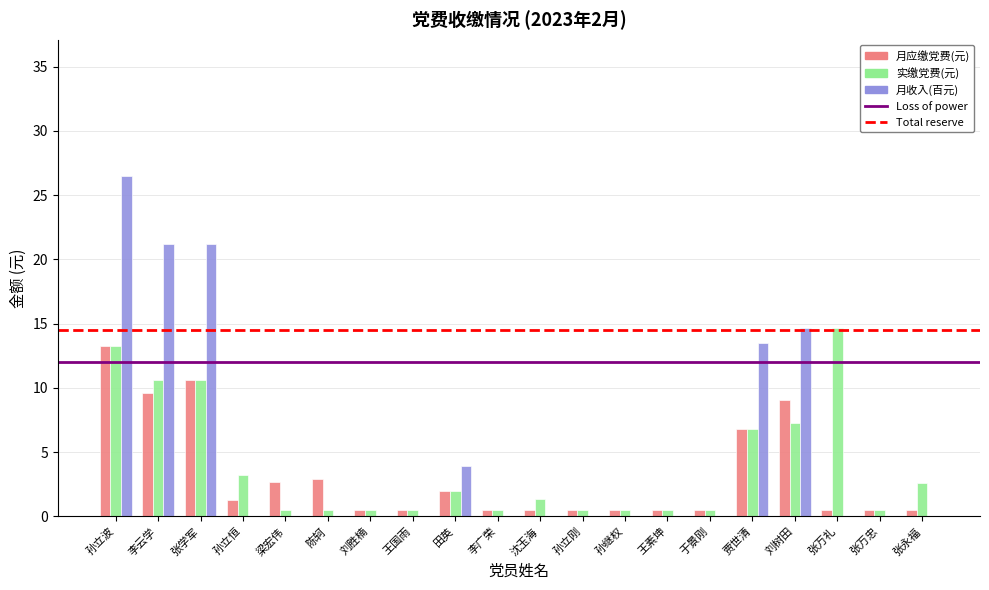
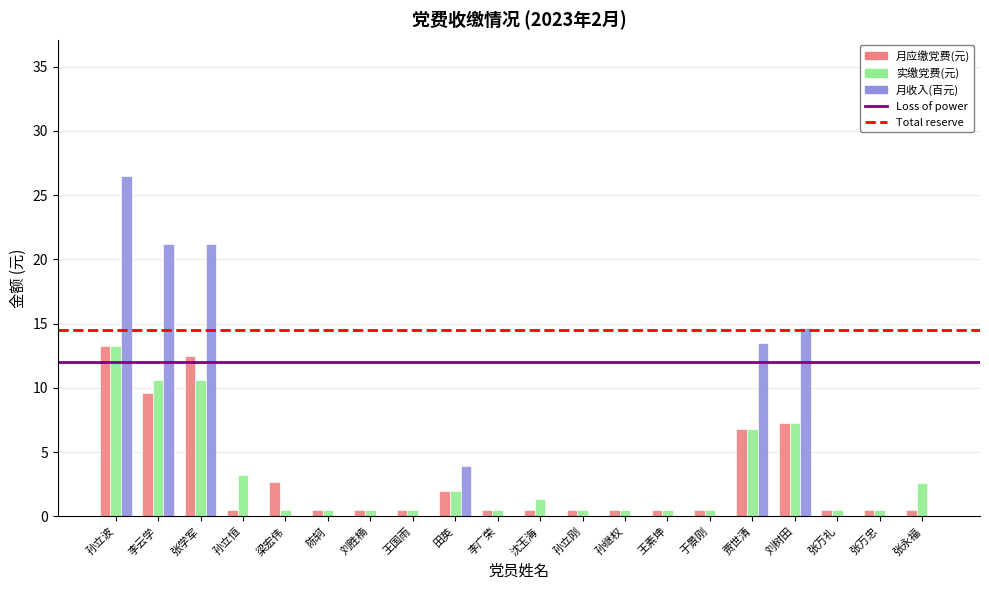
  {
    "月应缴党费(元)": {
      "孙立波": 13.3,
      "李云学": 9.6,
-     "张学军": 10.6,
-     "孙立恒": 1.3,
+     "张学军": 12.5,
+     "孙立恒": 0.5,
      "梁宏伟": 2.7,
-     "陈轲": 2.9,
+     "陈轲": 0.5,
      "刘胜楠": 0.5,
      "王国雨": 0.5,
      "田英": 2.0,
      "李广荣": 0.5,
      "沈玉海": 0.5,
      "孙立刚": 0.5,
      "孙继权": 0.5,
      "王素坤": 0.5,
      "于景刚": 0.5,
      "贾世清": 6.8,
-     "刘树田": 9.1,
+     "刘树田": 7.3,
      "张万礼": 0.5,
      "张万忠": 0.5,
      "张永福": 0.5
    },
    "实缴党费(元)": {
      "孙立波": 13.3,
      "李云学": 10.6,
      "张学军": 10.6,
      "孙立恒": 3.2,
      "梁宏伟": 0.5,
      "陈轲": 0.5,
      "刘胜楠": 0.5,
      "王国雨": 0.5,
      "田英": 2.0,
      "李广荣": 0.5,
      "沈玉海": 1.4,
      "孙立刚": 0.5,
      "孙继权": 0.5,
      "王素坤": 0.5,
      "于景刚": 0.5,
      "贾世清": 6.8,
      "刘树田": 7.3,
-     "张万礼": 14.7,
+     "张万礼": 0.5,
      "张万忠": 0.5,
      "张永福": 2.6
    },
    "月收入(百元)": {
      "孙立波": 26.5,
      "李云学": 21.2,
      "张学军": 21.2,
      "孙立恒": 0.0,
      "梁宏伟": 0.0,
      "陈轲": 0.0,
      "刘胜楠": 0.0,
      "王国雨": 0.0,
      "田英": 3.9,
      "李广荣": 0.0,
      "沈玉海": 0.0,
      "孙立刚": 0.0,
      "孙继权": 0.0,
      "王素坤": 0.0,
      "于景刚": 0.0,
      "贾世清": 13.5,
      "刘树田": 14.7,
      "张万礼": 0.0,
      "张万忠": 0.0,
      "张永福": 0.0
    }
  }
